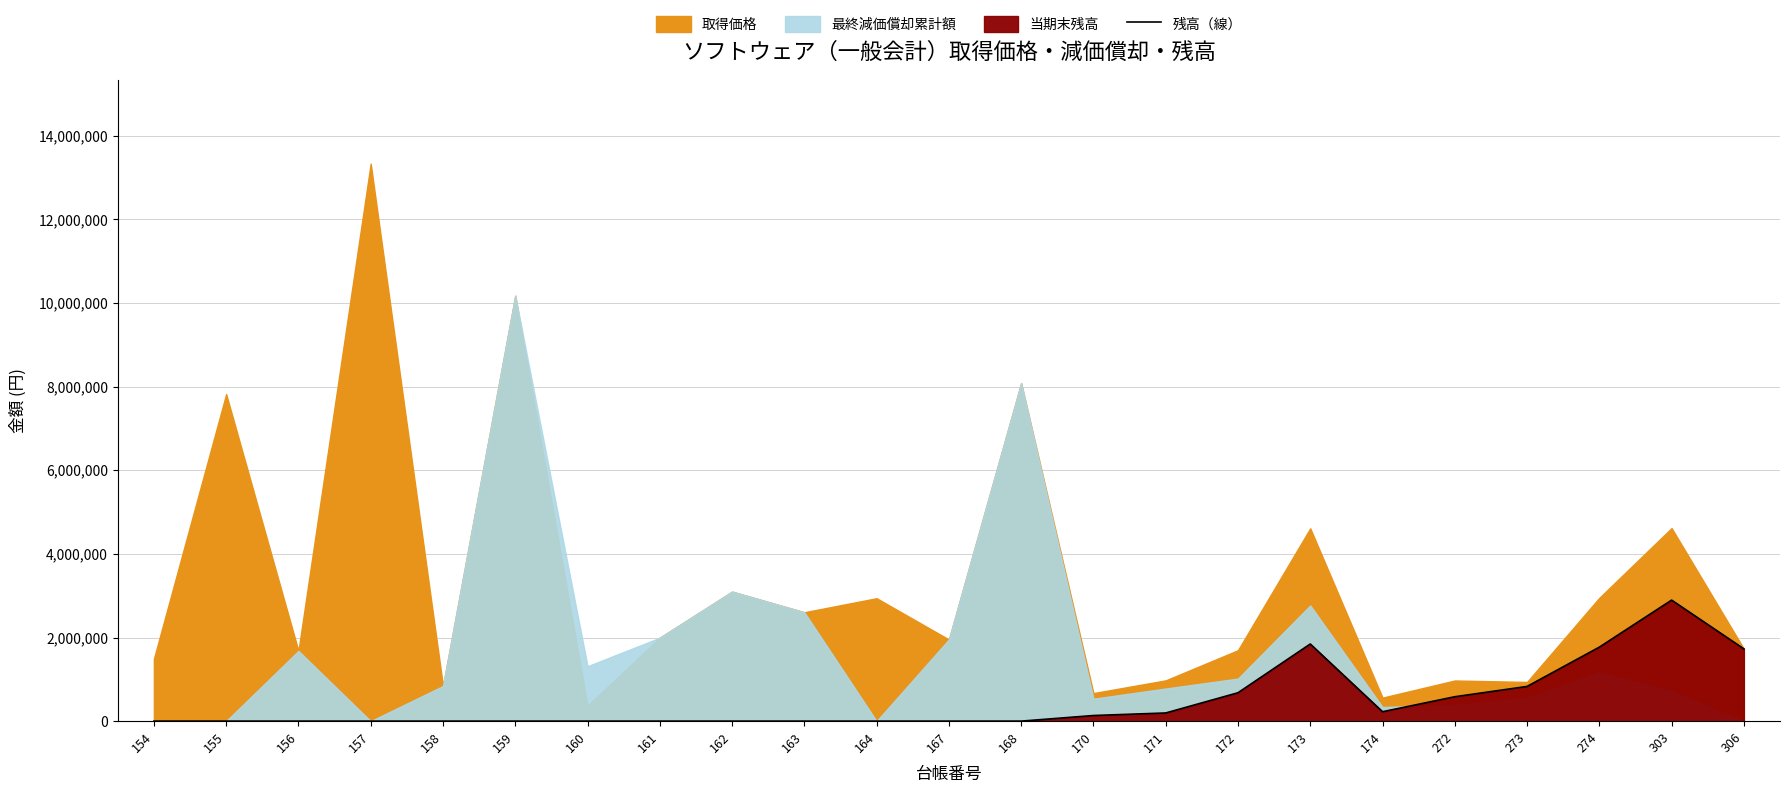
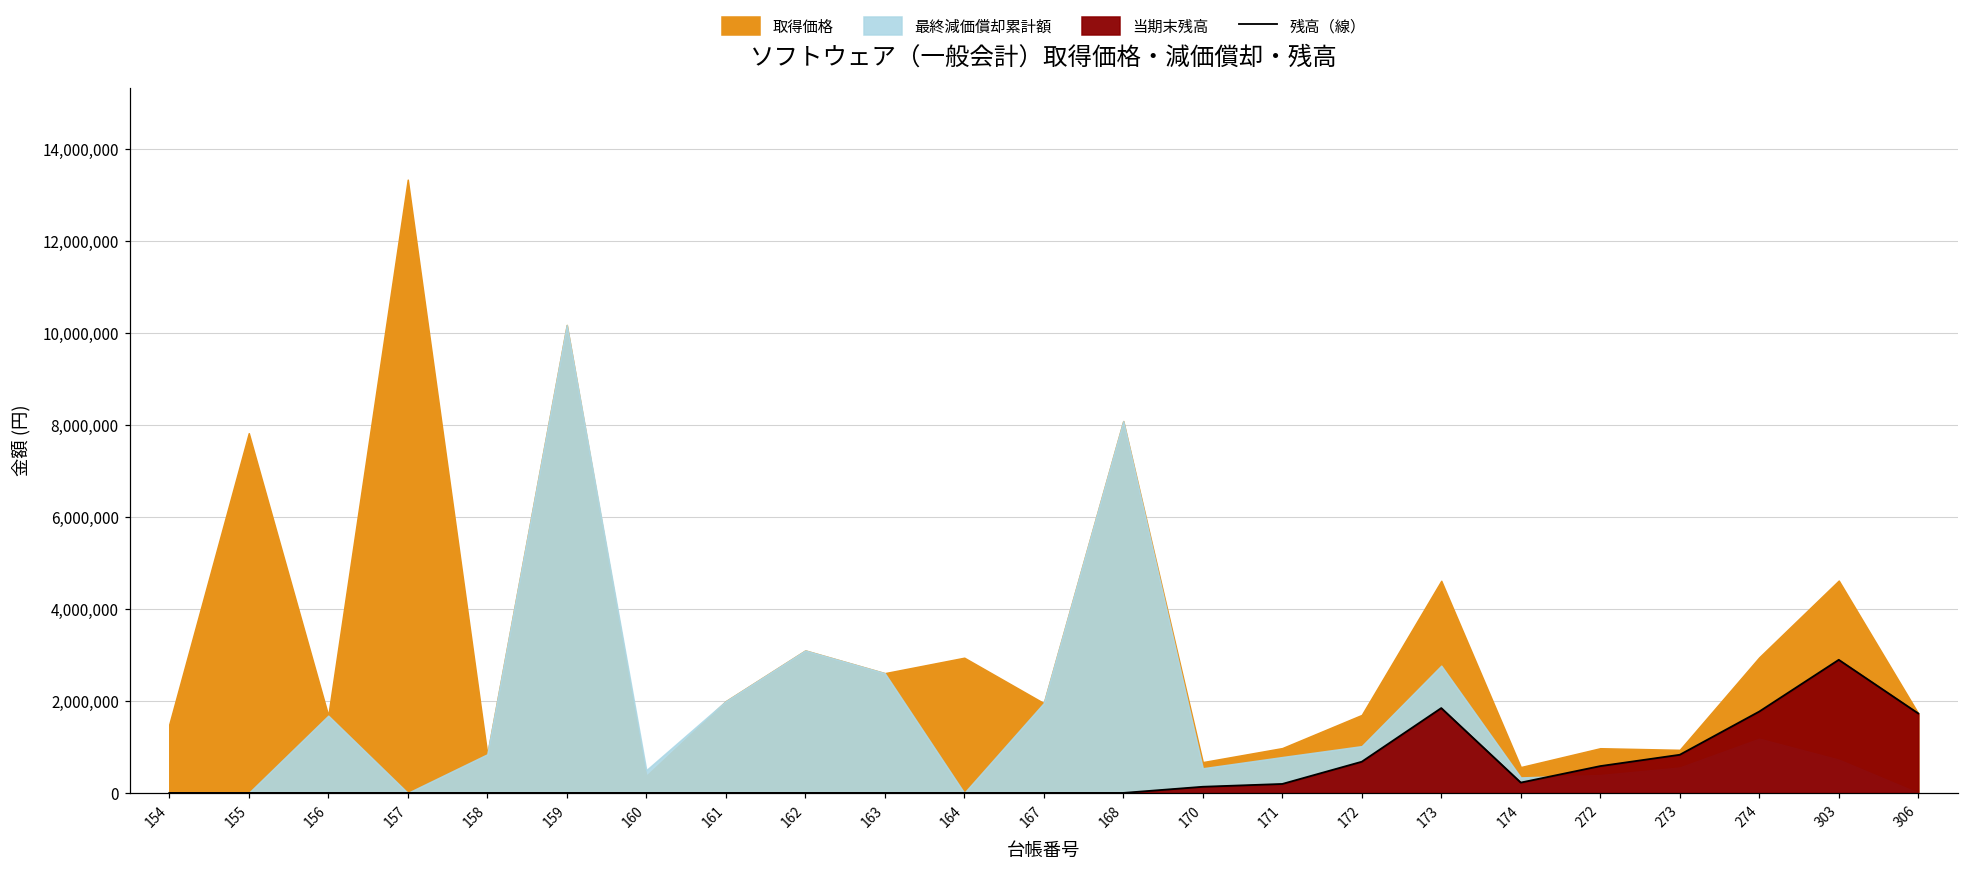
  {
    "取得価格": {
      "154": "1,500,000",
      "155": "7,800,000",
      "157": "13,300,000",
      "160": "400,000",
      "164": "2,900,000",
      "170": "700,000",
      "171": "1,000,000",
      "172": "1,700,000",
      "173": "4,600,000",
      "174": "600,000",
      "272": "1,000,000",
      "273": "900,000",
      "274": "2,900,000",
      "303": "4,600,000"
    },
    "当期末残高": {
      "156": "0",
      "158": "0",
      "159": "0",
      "160": "0",
      "161": "0",
      "162": "0",
      "163": "0",
      "167": "0",
      "168": "0",
      "170": "100,000",
      "171": "200,000",
      "172": "700,000",
      "173": "1,800,000",
      "174": "200,000",
      "272": "600,000",
      "273": "800,000",
      "274": "1,800,000",
      "303": "2,900,000"
    },
    "最終減価償却累計額": {
-     "160": "1,300,000",
+     "160": "500,000",
      "170": "500,000",
      "171": "800,000",
      "172": "1,000,000",
      "173": "2,800,000",
      "174": "300,000",
      "272": "400,000",
      "273": "600,000",
      "274": "1,200,000",
      "303": "700,000",
      "306": "0"
    }
  }
